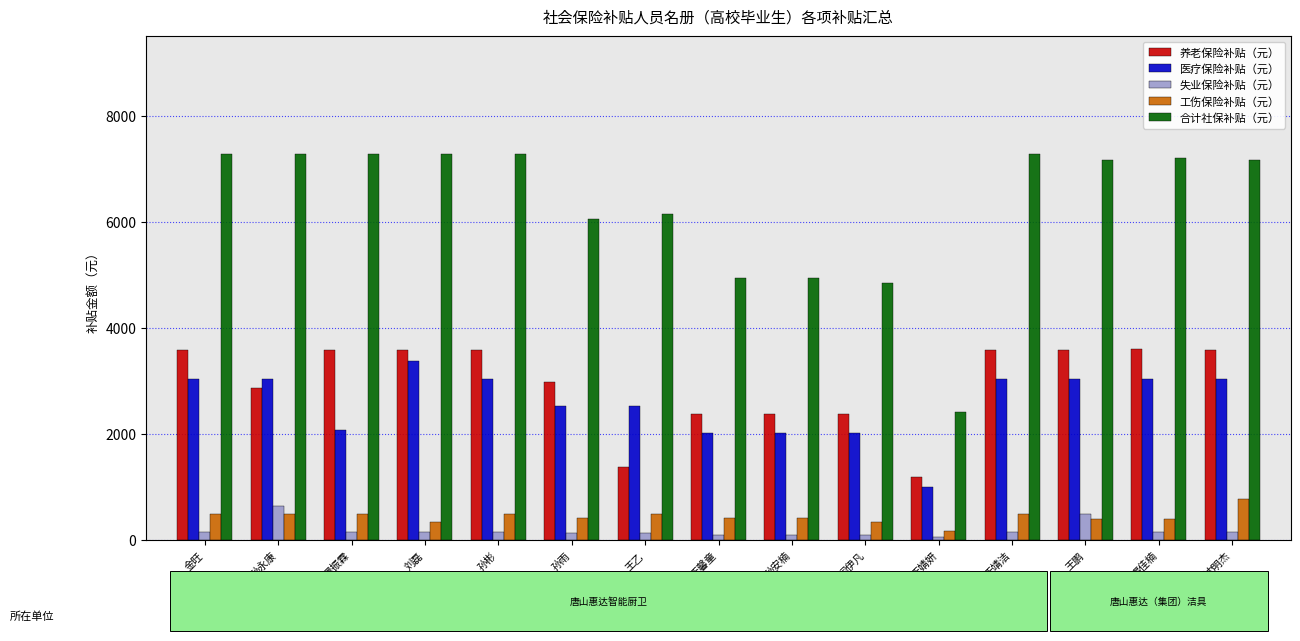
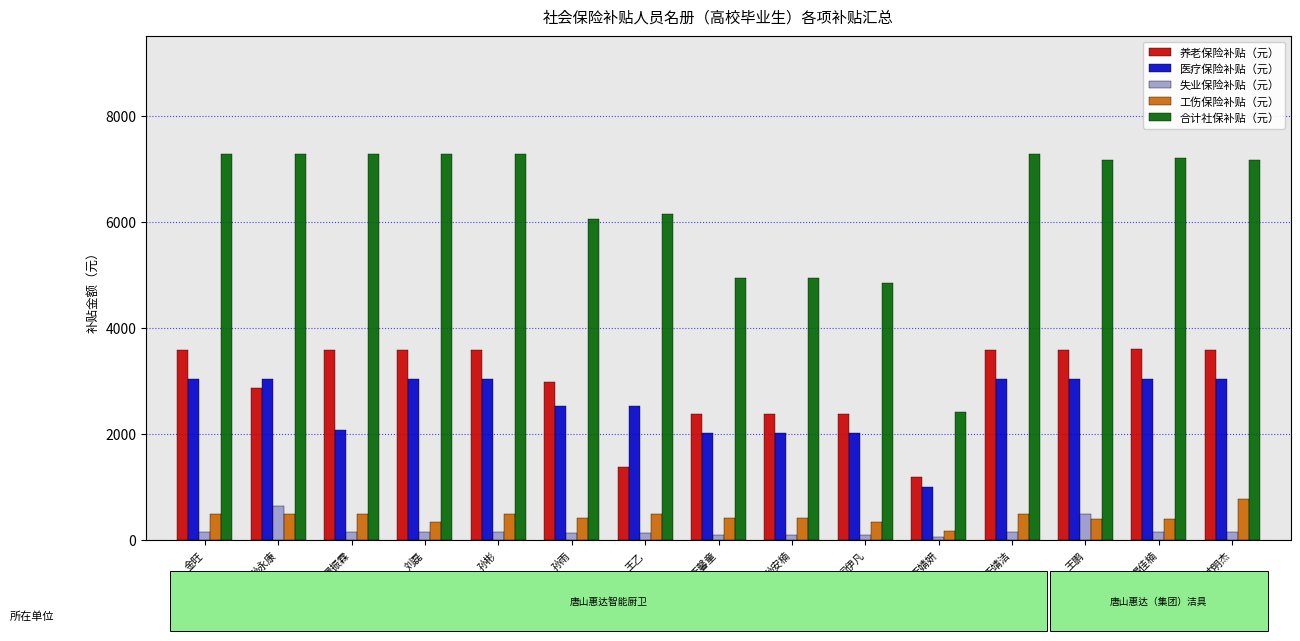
  {
    "养老保险补贴（元）": {
      "金旺": 3600,
      "孙永康": 2900,
      "景振霖": 3600,
      "刘磊": 3600,
      "孙彬": 3600,
      "孙雨": 3000,
      "王乙": 1400,
      "王馨童": 2400,
      "孙安楠": 2400,
      "闫伊凡": 2400,
      "王婧妍": 1200,
      "于靖洁": 3600,
      "王鹏": 3600,
      "渠佳楠": 3600,
      "沈明杰": 3600
    },
    "医疗保险补贴（元）": {
      "金旺": 3000,
      "孙永康": 3000,
      "景振霖": 2100,
-     "刘磊": 3400,
+     "刘磊": 3000,
      "孙彬": 3000,
      "孙雨": 2500,
      "王乙": 2500,
      "王馨童": 2000,
      "孙安楠": 2000,
      "闫伊凡": 2000,
      "王婧妍": 1000,
      "于靖洁": 3000,
      "王鹏": 3000,
      "渠佳楠": 3000,
      "沈明杰": 3000
    },
    "失业保险补贴（元）": {
      "金旺": 200,
      "孙永康": 600,
      "景振霖": 200,
      "刘磊": 200,
      "孙彬": 200,
      "孙雨": 100,
      "王乙": 100,
      "王馨童": 100,
      "孙安楠": 100,
      "闫伊凡": 100,
      "王婧妍": 100,
      "于靖洁": 200,
      "王鹏": 500,
      "渠佳楠": 200,
      "沈明杰": 200
    },
    "工伤保险补贴（元）": {
      "金旺": 500,
      "孙永康": 500,
      "景振霖": 500,
      "刘磊": 400,
      "孙彬": 500,
      "孙雨": 400,
      "王乙": 500,
      "王馨童": 400,
      "孙安楠": 400,
      "闫伊凡": 300,
      "王婧妍": 200,
      "于靖洁": 500,
      "王鹏": 400,
      "渠佳楠": 400,
      "沈明杰": 800
    },
    "合计社保补贴（元）": {
      "金旺": 7300,
      "孙永康": 7300,
      "景振霖": 7300,
      "刘磊": 7300,
      "孙彬": 7300,
      "孙雨": 6100,
      "王乙": 6100,
      "王馨童": 4900,
      "孙安楠": 4900,
      "闫伊凡": 4800,
      "王婧妍": 2400,
      "于靖洁": 7300,
      "王鹏": 7200,
      "渠佳楠": 7200,
      "沈明杰": 7200
    }
  }
